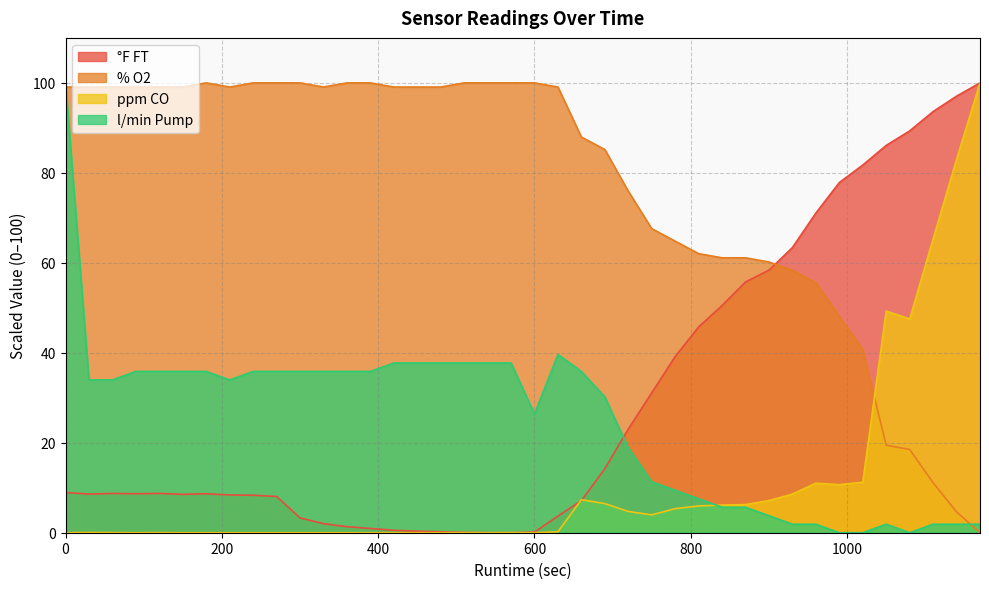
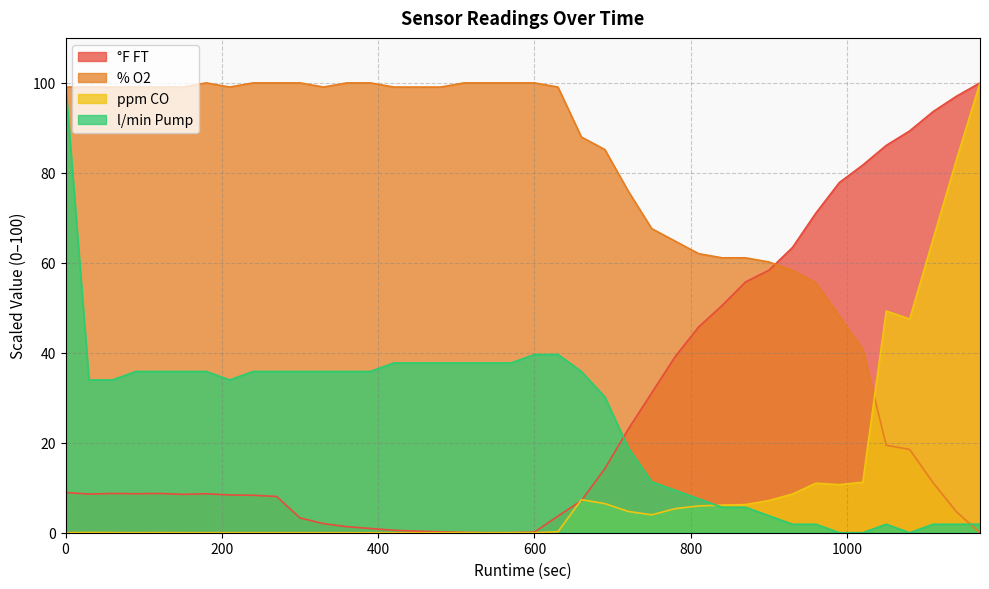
  {
    "ppm CO": {
      "0": 0
    },
    "l/min Pump": {
      "0": 100,
-     "600": 26
+     "600": 40
    }
  }
